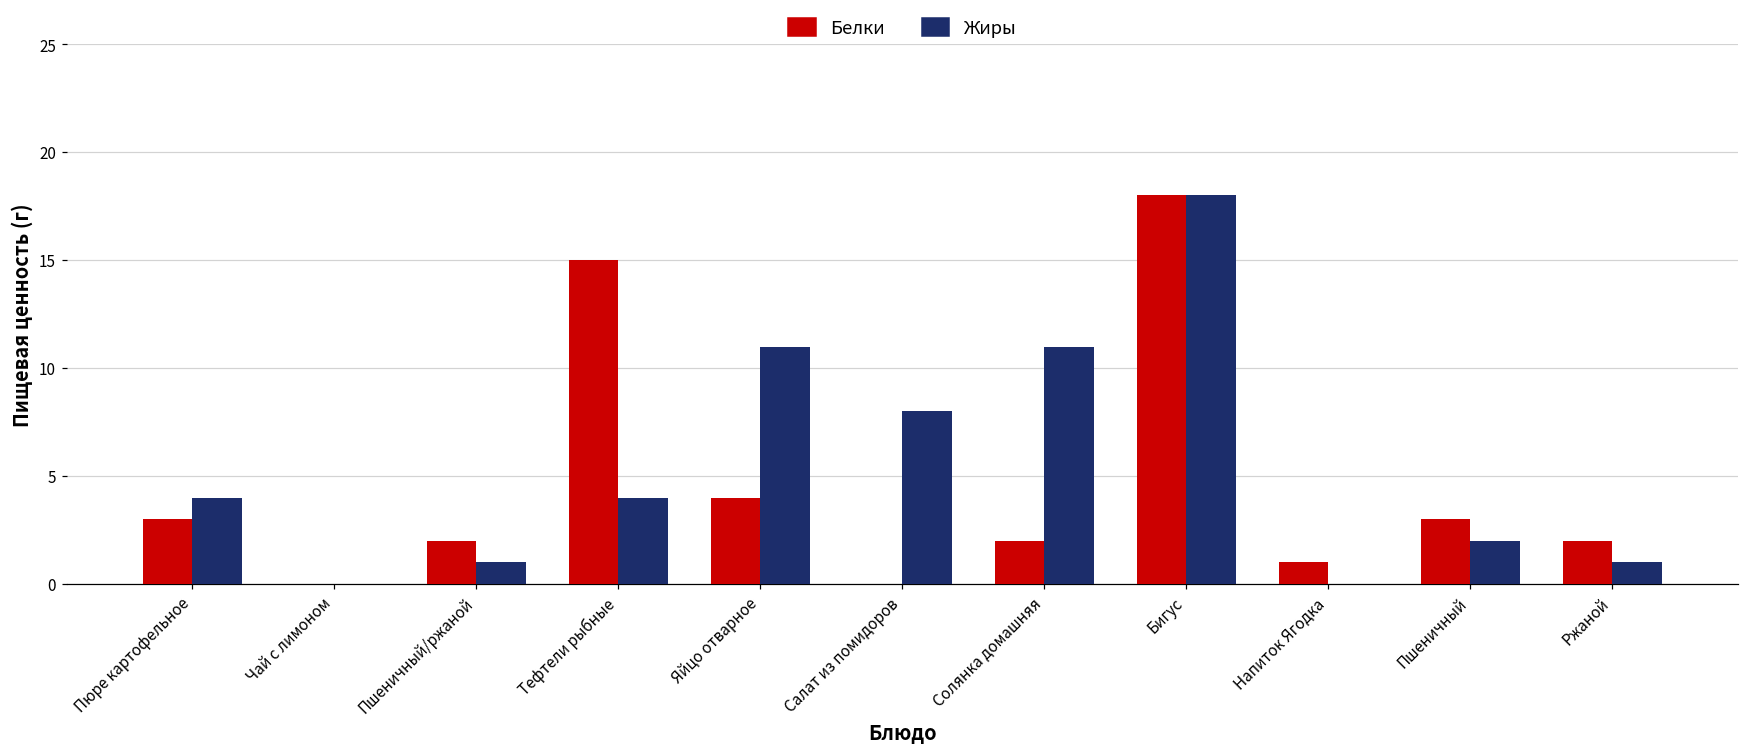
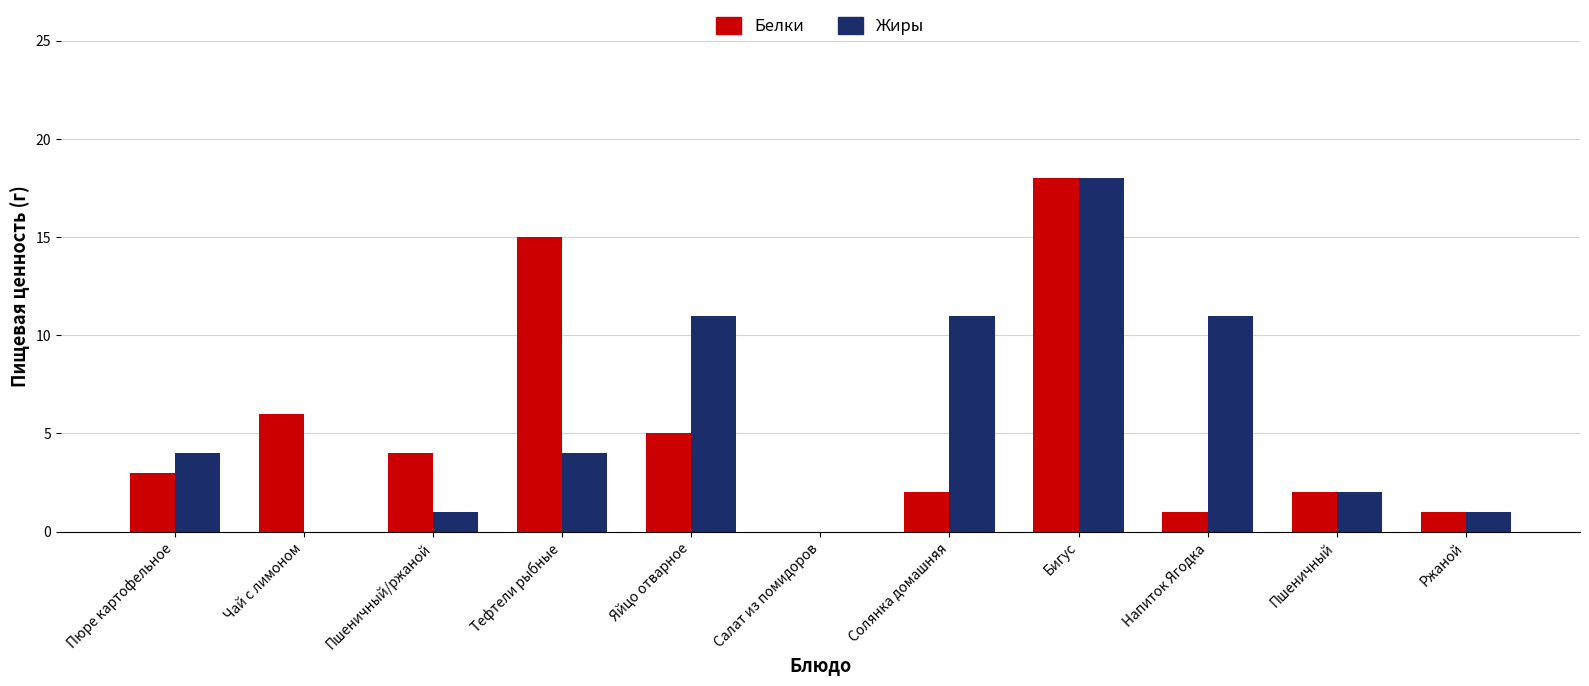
  {
    "Белки": {
      "Пюре картофельное": 3,
-     "Чай с лимоном": 0,
-     "Пшеничный/ржаной": 2,
+     "Чай с лимоном": 6,
+     "Пшеничный/ржаной": 4,
      "Тефтели рыбные": 15,
-     "Яйцо отварное": 4,
+     "Яйцо отварное": 5,
      "Салат из помидоров": 0,
      "Солянка домашняя": 2,
      "Бигус": 18,
      "Напиток Ягодка": 1,
-     "Пшеничный": 3,
-     "Ржаной": 2
+     "Пшеничный": 2,
+     "Ржаной": 1
    },
    "Жиры": {
      "Пюре картофельное": 4,
      "Чай с лимоном": 0,
      "Пшеничный/ржаной": 1,
      "Тефтели рыбные": 4,
      "Яйцо отварное": 11,
-     "Салат из помидоров": 8,
+     "Салат из помидоров": 0,
      "Солянка домашняя": 11,
      "Бигус": 18,
-     "Напиток Ягодка": 0,
+     "Напиток Ягодка": 11,
      "Пшеничный": 2,
      "Ржаной": 1
    }
  }
